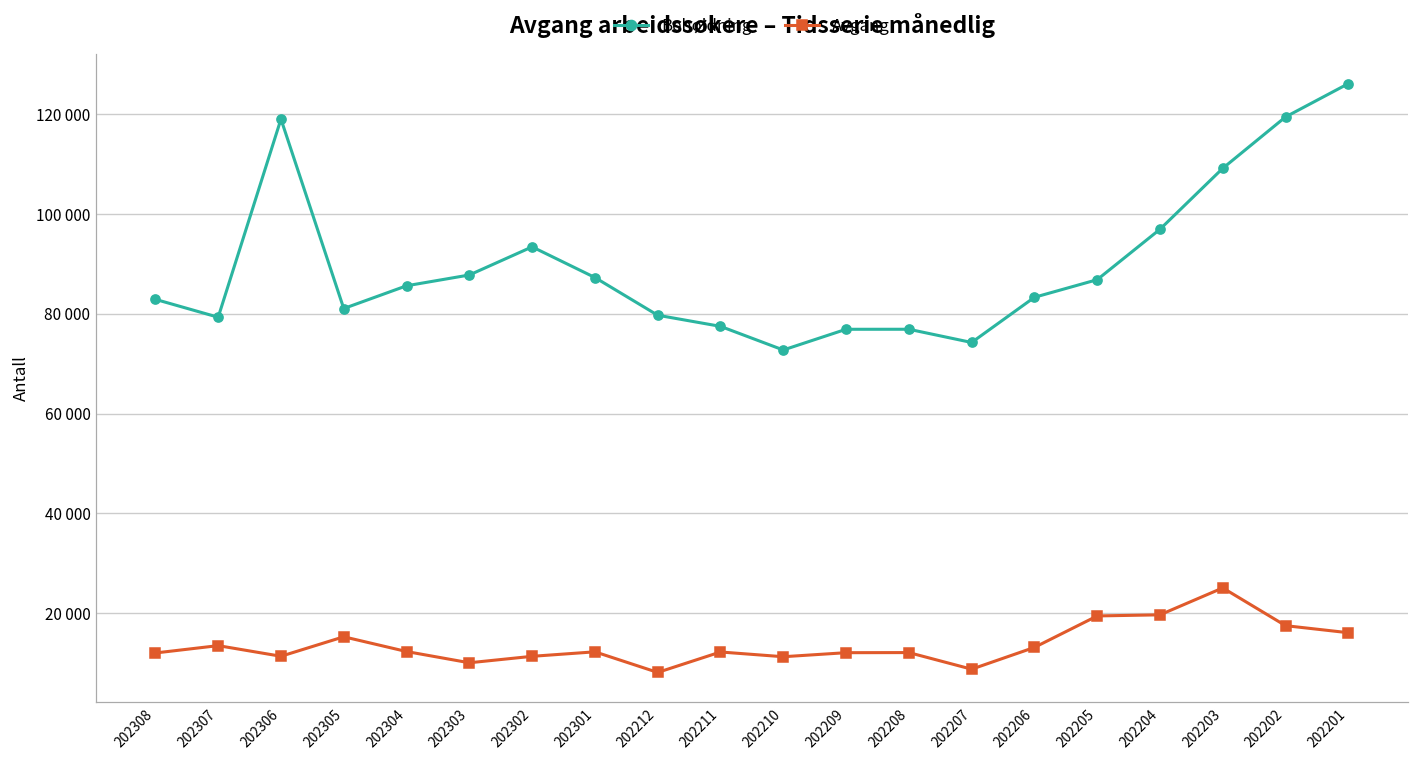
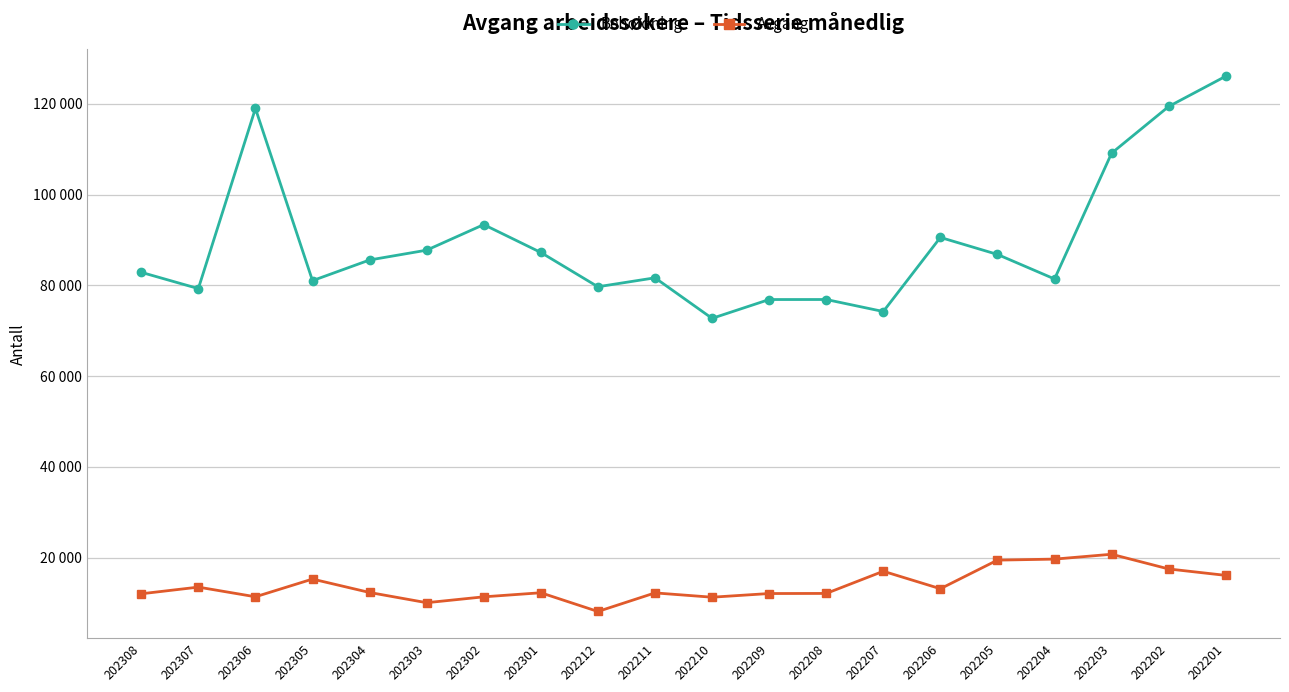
  {
    "Beholdning": {
      "202308": 83000,
      "202307": 79000,
      "202306": 119000,
      "202305": 81000,
      "202304": 86000,
      "202303": 88000,
      "202302": 93000,
      "202301": 87000,
      "202212": 80000,
-     "202211": 77000,
+     "202211": 82000,
      "202210": 73000,
      "202209": 77000,
      "202208": 77000,
      "202207": 74000,
-     "202206": 83000,
+     "202206": 91000,
      "202205": 87000,
-     "202204": 97000,
+     "202204": 81000,
      "202203": 109000,
      "202202": 119000,
      "202201": 126000
    },
    "Avgang": {
      "202308": 12000,
      "202307": 13000,
      "202306": 11000,
      "202305": 15000,
      "202304": 12000,
      "202303": 10000,
      "202302": 11000,
      "202301": 12000,
      "202212": 8000,
      "202211": 12000,
      "202210": 11000,
      "202209": 12000,
      "202208": 12000,
-     "202207": 9000,
+     "202207": 17000,
      "202206": 13000,
      "202205": 19000,
      "202204": 20000,
-     "202203": 25000,
+     "202203": 21000,
      "202202": 17000,
      "202201": 16000
    }
  }
